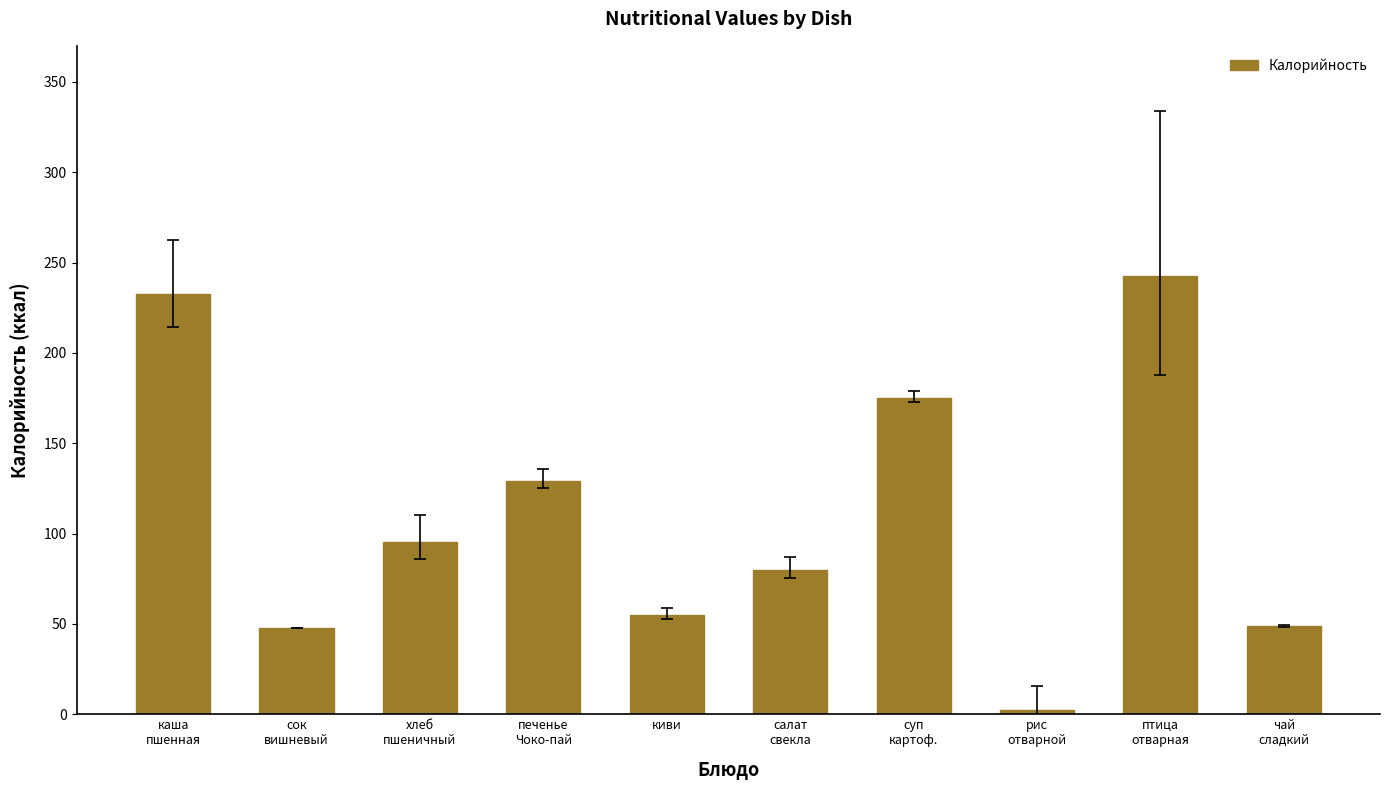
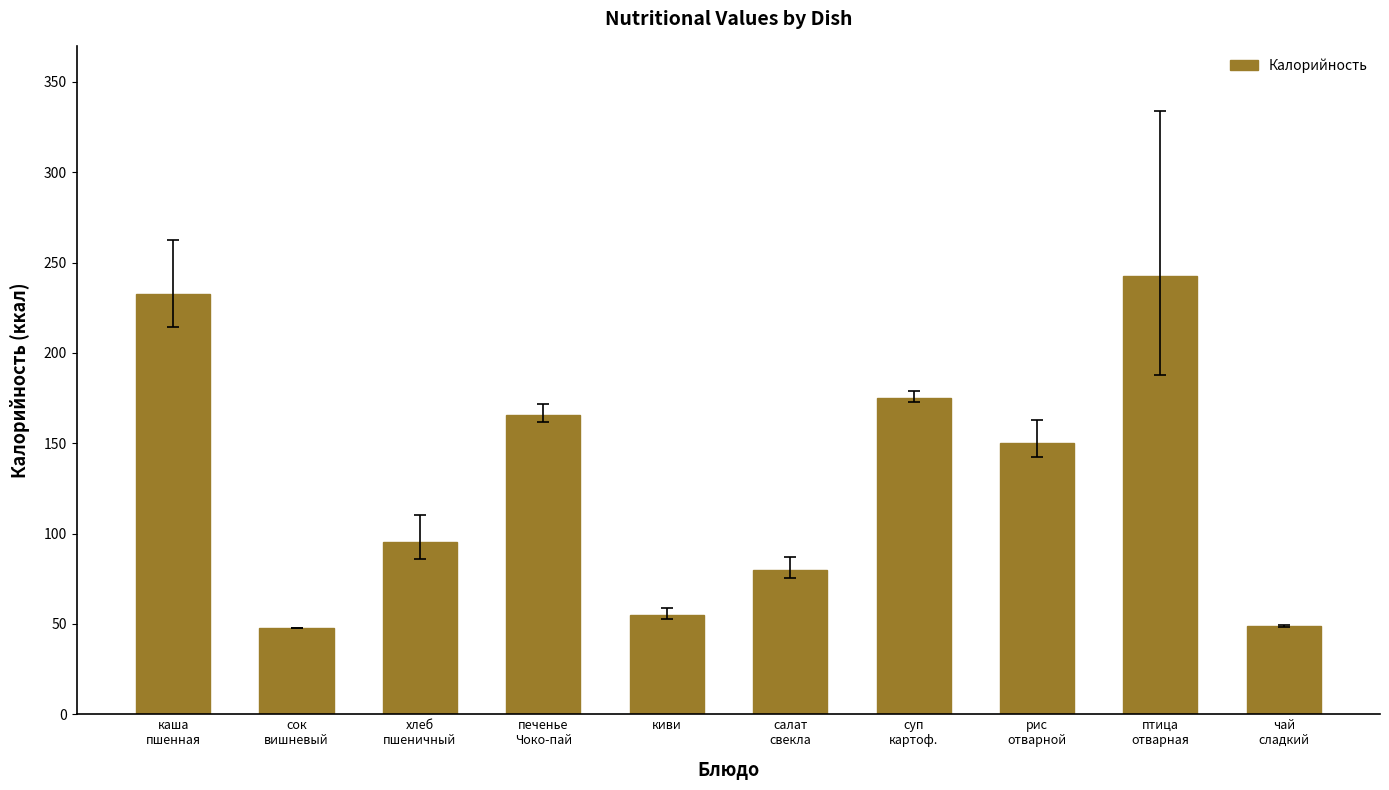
  {
    "Калорийность": {
      "каша пшенная": 232,
      "сок вишневый": 48,
      "хлеб пшеничный": 95,
-     "печенье Чоко-пай": 129,
+     "печенье Чоко-пай": 166,
      "киви": 55,
      "салат свекла": 80,
      "суп картоф.": 175,
-     "рис отварной": 3,
+     "рис отварной": 150,
      "птица отварная": 243,
      "чай сладкий": 49
    }
  }
